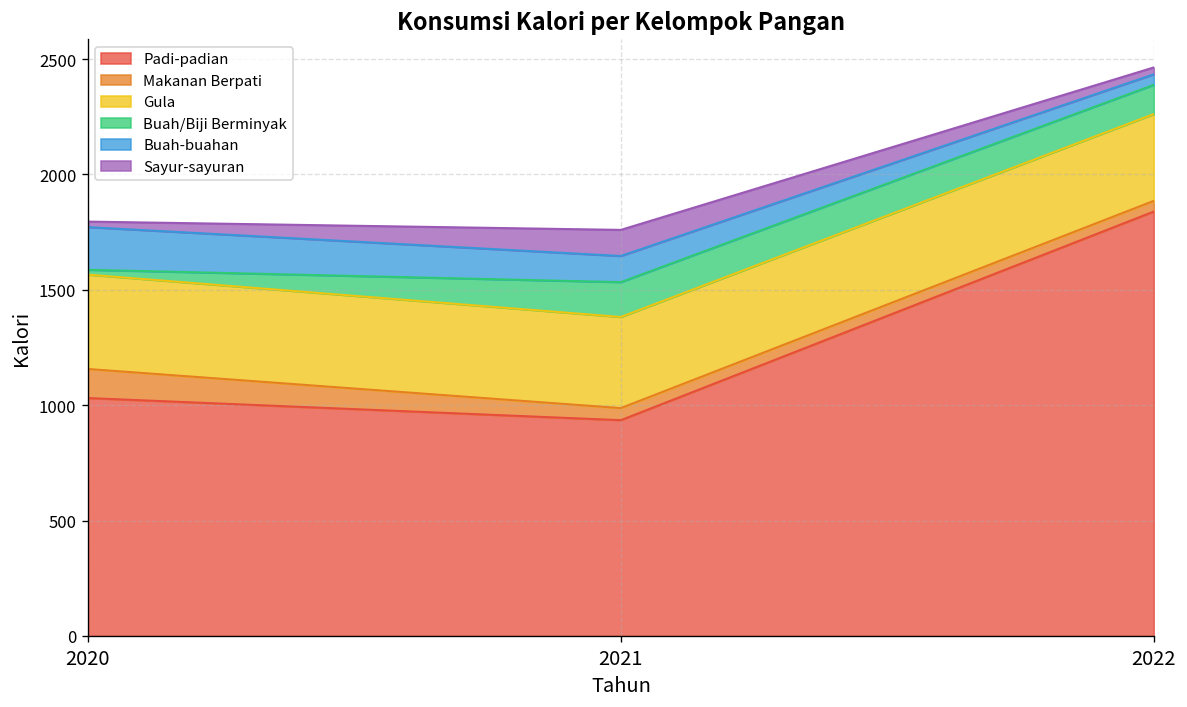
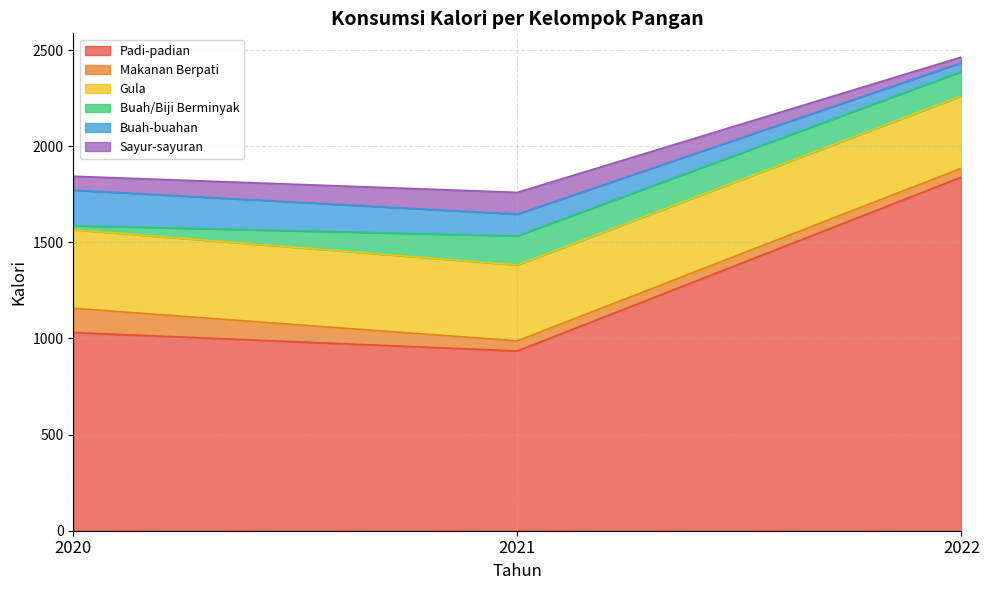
  {
    "Gula": {
      "2020": 410,
      "2021": 400,
      "2022": 380
    },
    "Buah/Biji Berminyak": {
      "2020": 20,
      "2021": 150,
      "2022": 130
    },
    "Buah-buahan": {
      "2020": 190,
      "2021": 110,
      "2022": 50
    },
    "Sayur-sayuran": {
-     "2020": 20,
+     "2020": 70,
      "2021": 110,
      "2022": 30
    }
  }
